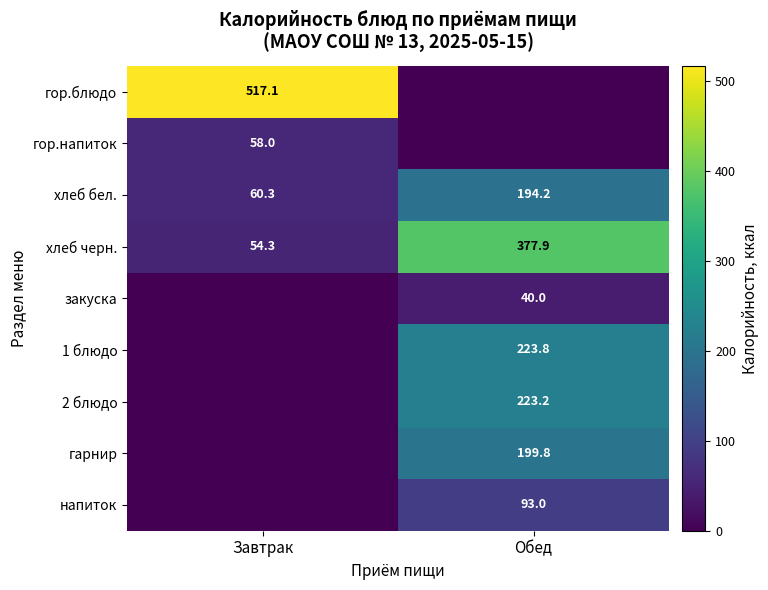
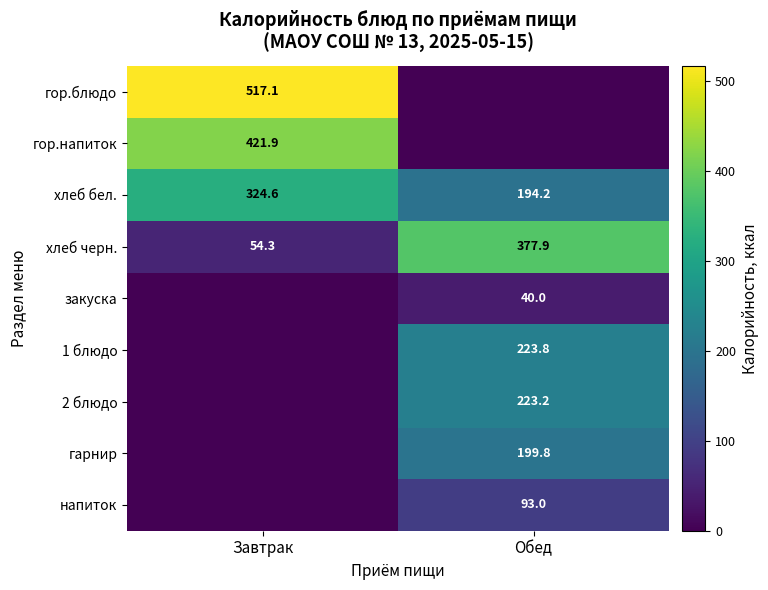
  {
    "гор.блюдо": {
      "Завтрак": 517.1
    },
    "гор.напиток": {
-     "Завтрак": 58.0
+     "Завтрак": 421.9
    },
    "хлеб бел.": {
-     "Завтрак": 60.3,
+     "Завтрак": 324.6,
      "Обед": 194.2
    },
    "хлеб черн.": {
      "Завтрак": 54.3,
      "Обед": 377.9
    },
    "закуска": {
      "Обед": 40.0
    },
    "1 блюдо": {
      "Обед": 223.8
    },
    "2 блюдо": {
      "Обед": 223.2
    },
    "гарнир": {
      "Обед": 199.8
    },
    "напиток": {
      "Обед": 93.0
    }
  }
